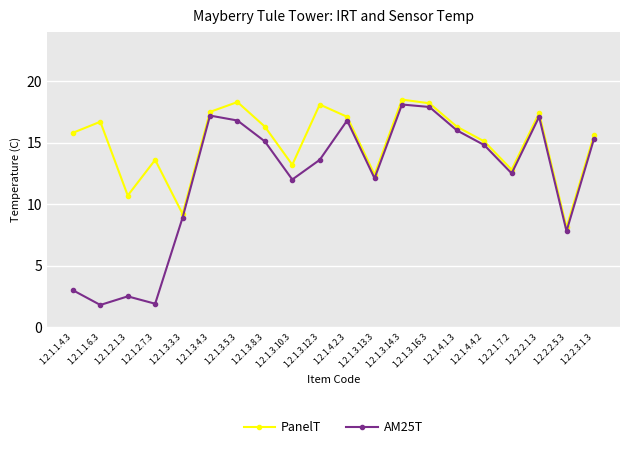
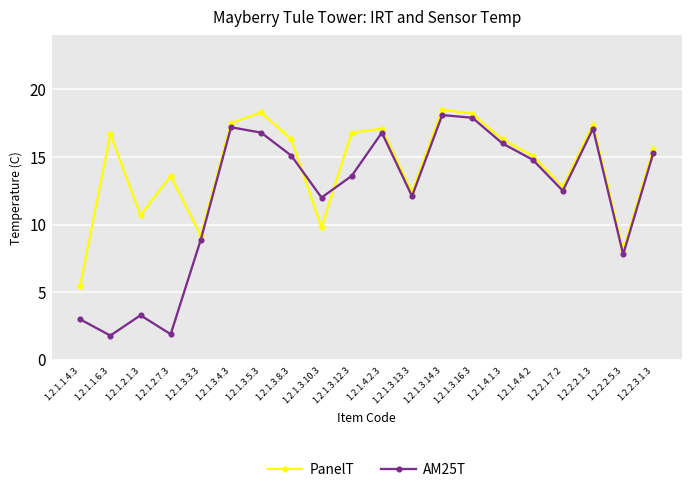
  {
    "PanelT": {
-     "1.2.1.1.4.3": 15.8,
+     "1.2.1.1.4.3": 5.5,
      "1.2.1.1.6.3": 16.7,
      "1.2.1.2.1.3": 10.7,
      "1.2.1.2.7.3": 13.6,
      "1.2.1.3.3.3": 9.2,
      "1.2.1.3.4.3": 17.5,
      "1.2.1.3.5.3": 18.3,
      "1.2.1.3.8.3": 16.3,
-     "1.2.1.3.10.3": 13.2,
-     "1.2.1.3.12.3": 18.1,
+     "1.2.1.3.10.3": 9.8,
+     "1.2.1.3.12.3": 16.8,
      "1.2.1.4.2.3": 17.1,
      "1.2.1.3.13.3": 12.4,
      "1.2.1.3.14.3": 18.5,
      "1.2.1.3.16.3": 18.2,
      "1.2.1.4.1.3": 16.3,
      "1.2.1.4.4.2": 15.1,
      "1.2.2.1.7.2": 12.8,
      "1.2.2.2.1.3": 17.4,
      "1.2.2.2.5.3": 8.1,
      "1.2.2.3.1.3": 15.6
    },
    "AM25T": {
      "1.2.1.1.4.3": 3.0,
      "1.2.1.1.6.3": 1.8,
-     "1.2.1.2.1.3": 2.5,
+     "1.2.1.2.1.3": 3.3,
      "1.2.1.2.7.3": 1.9,
      "1.2.1.3.3.3": 8.9,
      "1.2.1.3.4.3": 17.2,
      "1.2.1.3.5.3": 16.8,
      "1.2.1.3.8.3": 15.1,
      "1.2.1.3.10.3": 12.0,
      "1.2.1.3.12.3": 13.6,
      "1.2.1.4.2.3": 16.8,
      "1.2.1.3.13.3": 12.1,
      "1.2.1.3.14.3": 18.1,
      "1.2.1.3.16.3": 17.9,
      "1.2.1.4.1.3": 16.0,
      "1.2.1.4.4.2": 14.8,
      "1.2.2.1.7.2": 12.5,
      "1.2.2.2.1.3": 17.1,
      "1.2.2.2.5.3": 7.8,
      "1.2.2.3.1.3": 15.3
    }
  }
